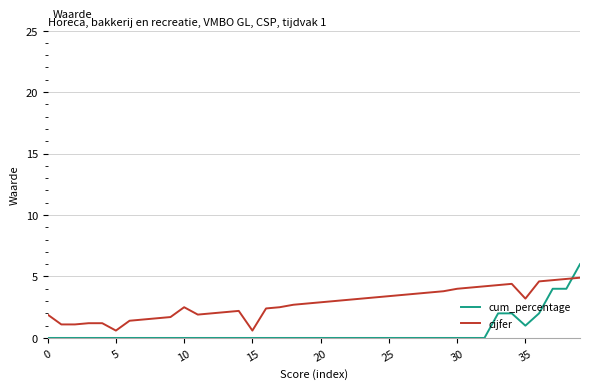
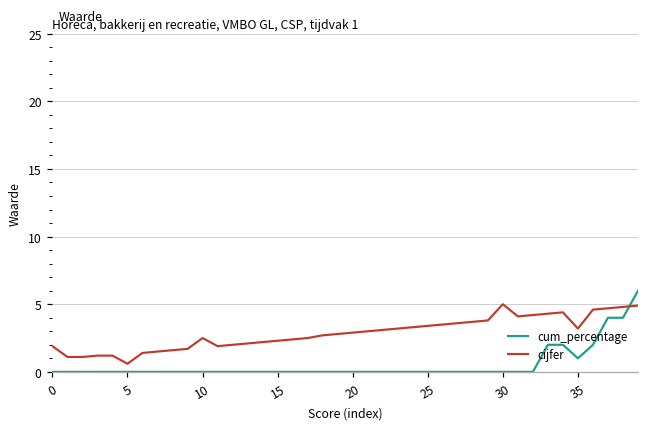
  {
    "cum_percentage": {
      "0": 0.0,
      "5": 0.0,
      "10": 0.0,
      "15": 0.0,
      "20": 0.0,
      "25": 0.0,
      "30": 0.0,
      "35": 1.0
    },
    "cijfer": {
      "0": 1.9,
      "5": 0.6,
      "10": 2.5,
-     "15": 0.6,
+     "15": 2.3,
      "20": 2.9,
      "25": 3.4,
-     "30": 4,
+     "30": 5,
      "35": 3.2
    }
  }
